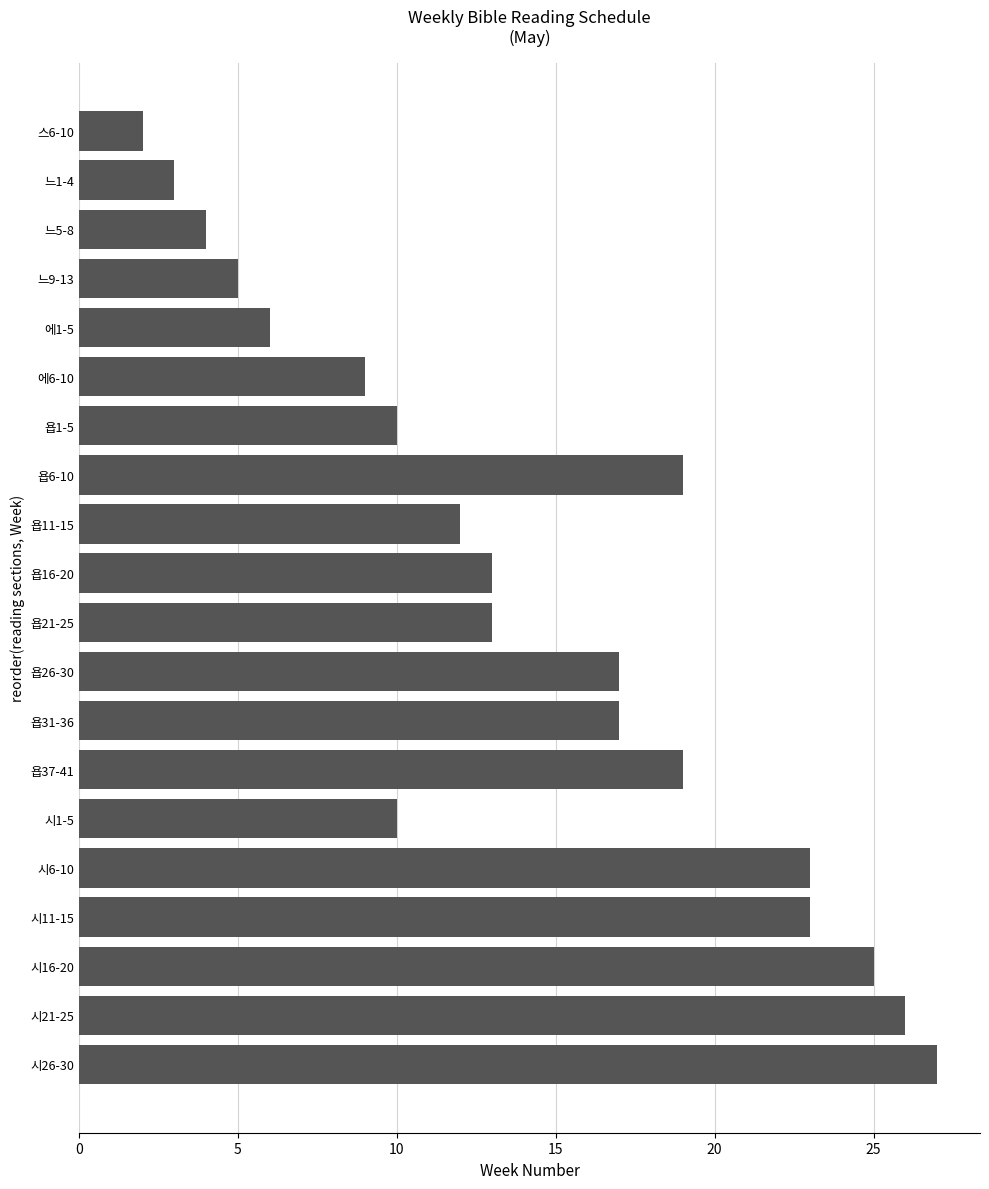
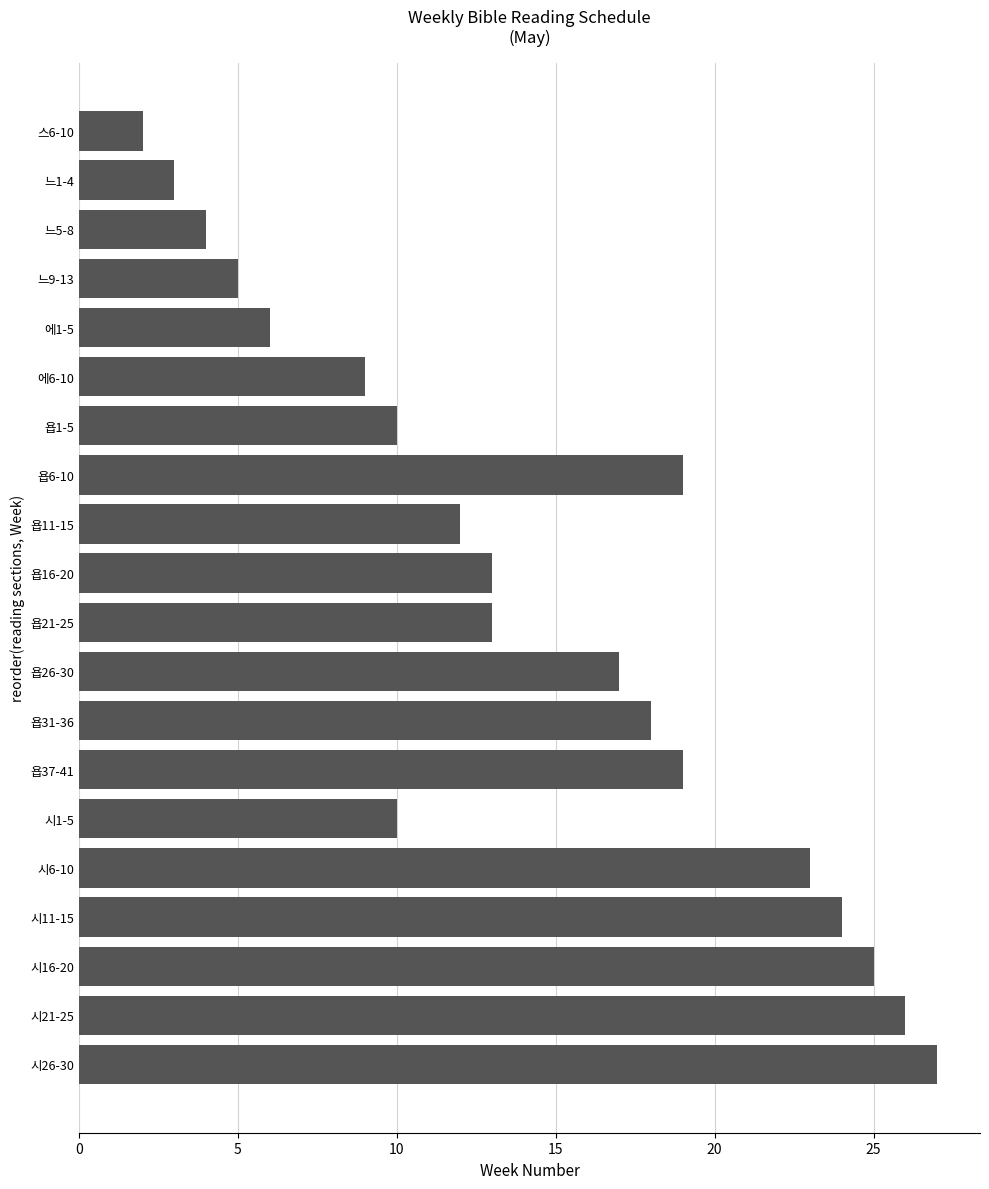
  {
    "스6-10": 2,
    "느1-4": 3,
    "느5-8": 4,
    "느9-13": 5,
    "에1-5": 6,
    "에6-10": 9,
    "욥1-5": 10,
    "욥6-10": 19,
    "욥11-15": 12,
    "욥16-20": 13,
    "욥21-25": 13,
    "욥26-30": 17,
-   "욥31-36": 17,
+   "욥31-36": 18,
    "욥37-41": 19,
    "시1-5": 10,
    "시6-10": 23,
-   "시11-15": 23,
+   "시11-15": 24,
    "시16-20": 25,
    "시21-25": 26,
    "시26-30": 27
  }
